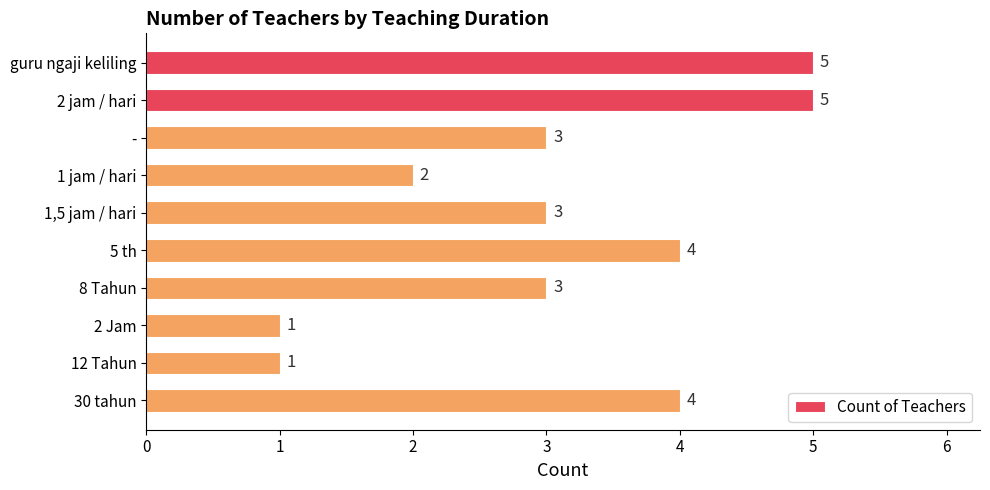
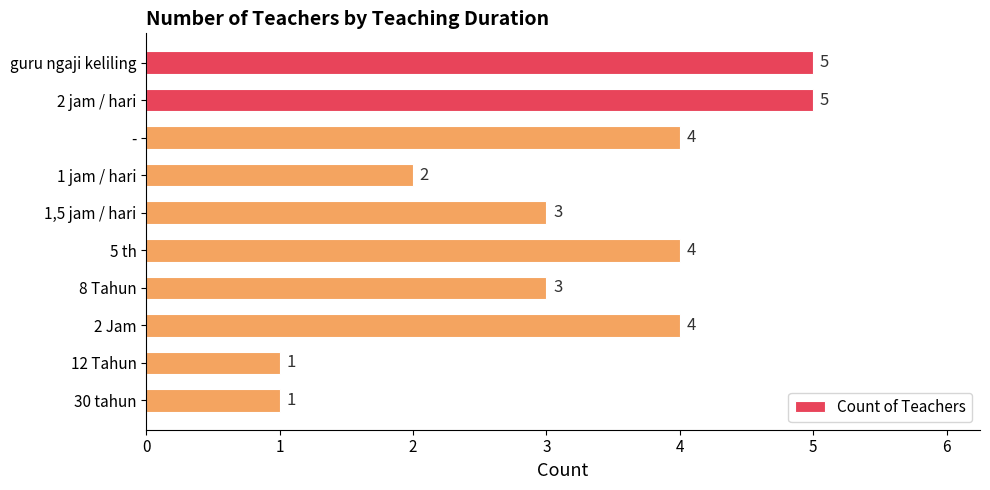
  {
    "guru ngaji keliling": 5,
    "2 jam / hari": 5,
-   "-": 3,
+   "-": 4,
    "1 jam / hari": 2,
    "1,5 jam / hari": 3,
    "5 th": 4,
    "8 Tahun": 3,
-   "2 Jam": 1,
+   "2 Jam": 4,
    "12 Tahun": 1,
-   "30 tahun": 4
+   "30 tahun": 1
  }
